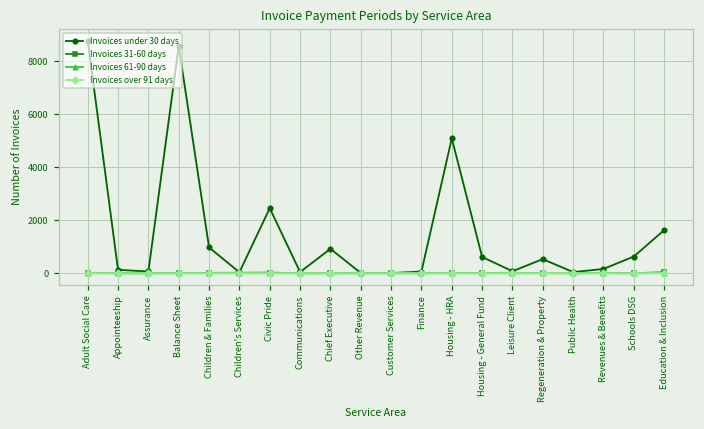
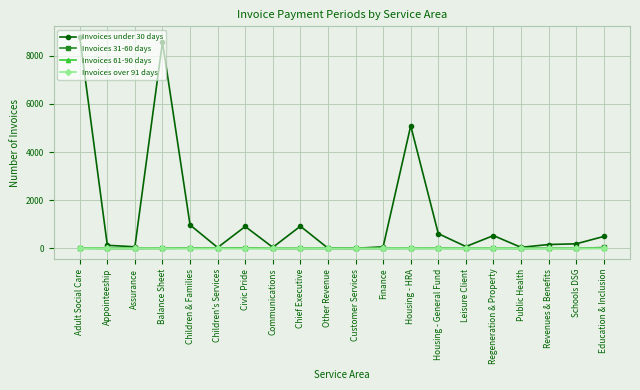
  {
    "Invoices under 30 days": {
      "Appointeeship": 100,
      "Children & Families": 1000,
-     "Civic Pride": 2500,
+     "Civic Pride": 900,
      "Chief Executive": 900,
      "Housing - HRA": 5100,
      "Housing - General Fund": 600,
      "Regeneration & Property": 500,
      "Revenues & Benefits": 200,
-     "Schools DSG": 600,
-     "Education & Inclusion": 1600
+     "Schools DSG": 200,
+     "Education & Inclusion": 500
    },
    "Invoices over 91 days": {
      "Adult Social Care": 0,
      "Appointeeship": 0,
      "Balance Sheet": 0,
      "Children & Families": 0,
      "Civic Pride": 0,
      "Chief Executive": 0,
      "Housing - HRA": 0,
      "Housing - General Fund": 0,
      "Regeneration & Property": 0,
      "Revenues & Benefits": 0,
      "Schools DSG": 0,
      "Education & Inclusion": 0
    }
  }
